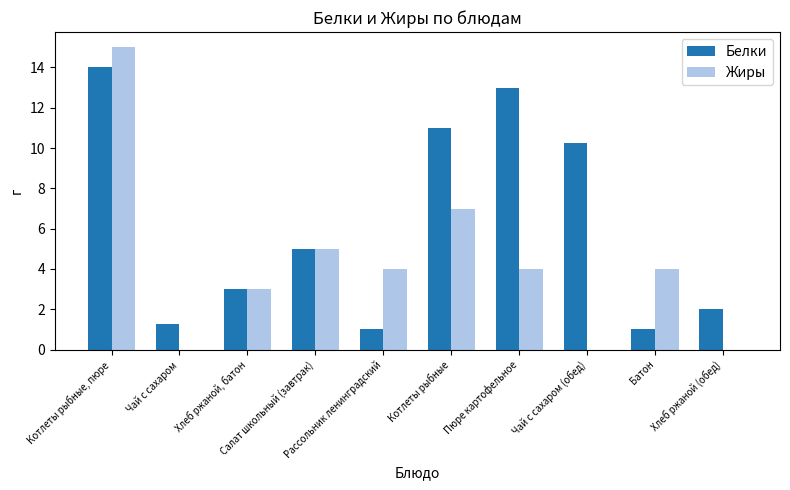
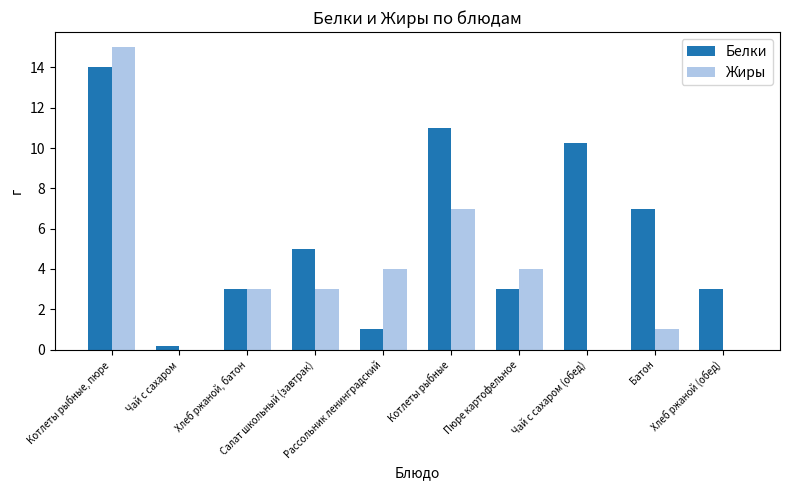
  {
    "Белки": {
      "Котлеты рыбные, пюре": 14.0,
-     "Чай с сахаром": 1.3,
+     "Чай с сахаром": 0.2,
      "Хлеб ржаной, батон": 3.0,
      "Салат школьный (завтрак)": 5.0,
      "Рассольник ленинградский": 1.0,
      "Котлеты рыбные": 11.0,
-     "Пюре картофельное": 13,
+     "Пюре картофельное": 3,
      "Чай с сахаром (обед)": 10.3,
-     "Батон": 1,
-     "Хлеб ржаной (обед)": 2
+     "Батон": 7,
+     "Хлеб ржаной (обед)": 3
    },
    "Жиры": {
      "Котлеты рыбные, пюре": 15,
      "Чай с сахаром": 0,
      "Хлеб ржаной, батон": 3,
-     "Салат школьный (завтрак)": 5,
+     "Салат школьный (завтрак)": 3,
      "Рассольник ленинградский": 4,
      "Котлеты рыбные": 7,
      "Пюре картофельное": 4,
      "Чай с сахаром (обед)": 0,
-     "Батон": 4,
+     "Батон": 1,
      "Хлеб ржаной (обед)": 0
    }
  }
